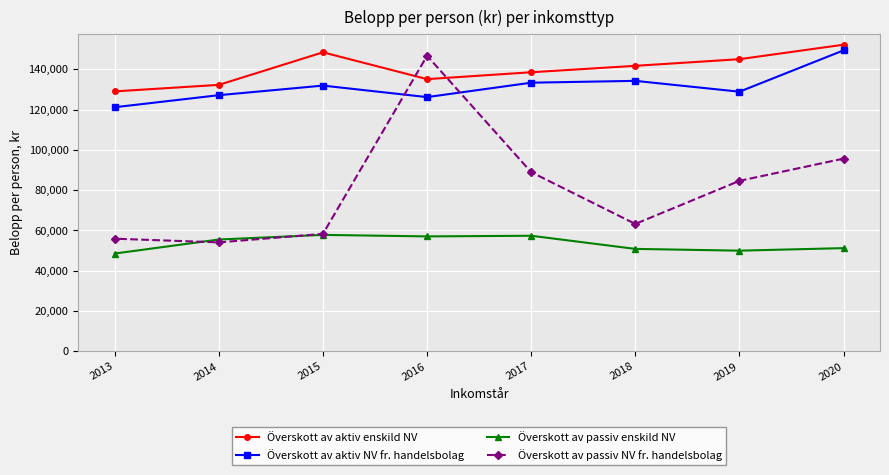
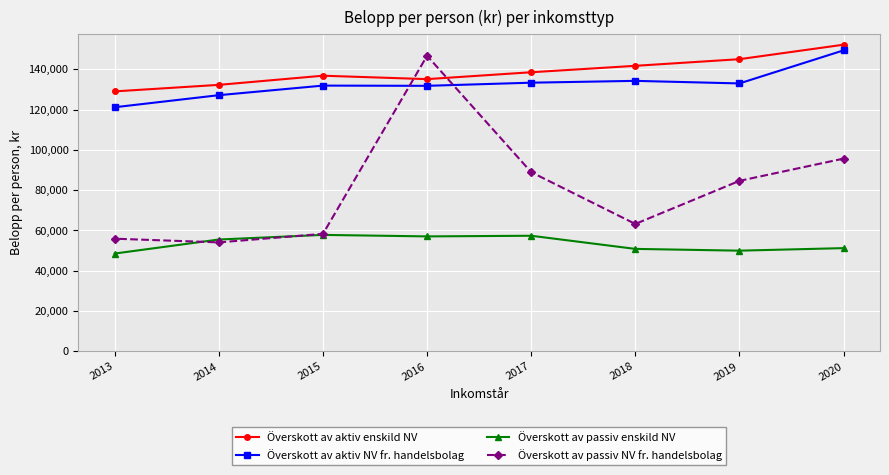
  {
    "Överskott av aktiv enskild NV": {
      "2013": "129,000",
      "2014": "132,000",
-     "2015": "148,000",
+     "2015": "137,000",
      "2016": "135,000",
      "2017": "139,000",
      "2018": "142,000",
      "2019": "145,000",
      "2020": "152,000"
    },
    "Överskott av aktiv NV fr. handelsbolag": {
      "2013": "121,000",
      "2014": "127,000",
      "2015": "132,000",
-     "2016": "126,000",
+     "2016": "132,000",
      "2017": "133,000",
      "2018": "134,000",
-     "2019": "129,000",
+     "2019": "133,000",
      "2020": "149,000"
    },
    "Överskott av passiv enskild NV": {
      "2013": "49,000",
      "2014": "56,000",
      "2016": "57,000",
      "2017": "57,000",
      "2018": "51,000",
      "2019": "50,000",
      "2020": "51,000"
    },
    "Överskott av passiv NV fr. handelsbolag": {
      "2013": "56,000",
      "2014": "54,000",
      "2016": "147,000",
      "2017": "89,000",
      "2018": "63,000",
      "2019": "85,000",
      "2020": "96,000"
    }
  }
